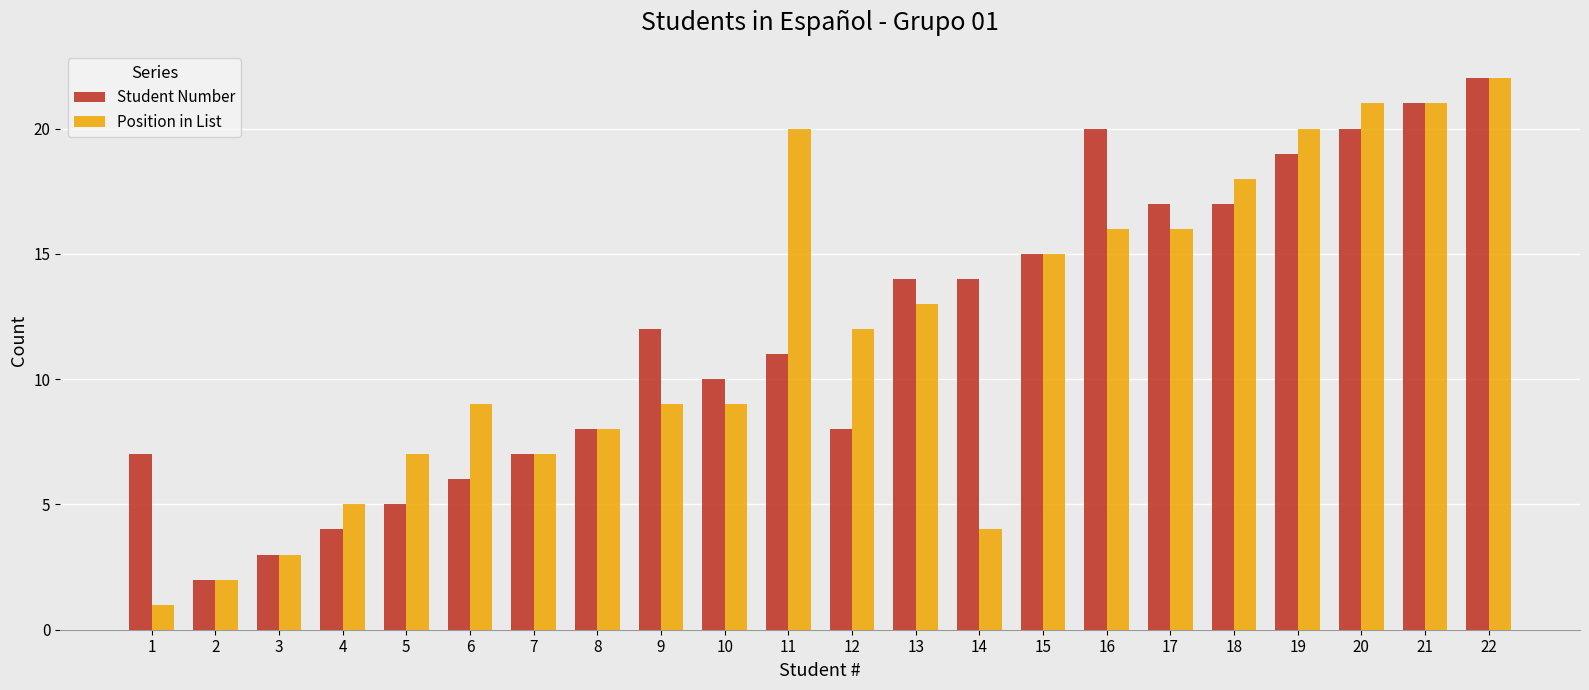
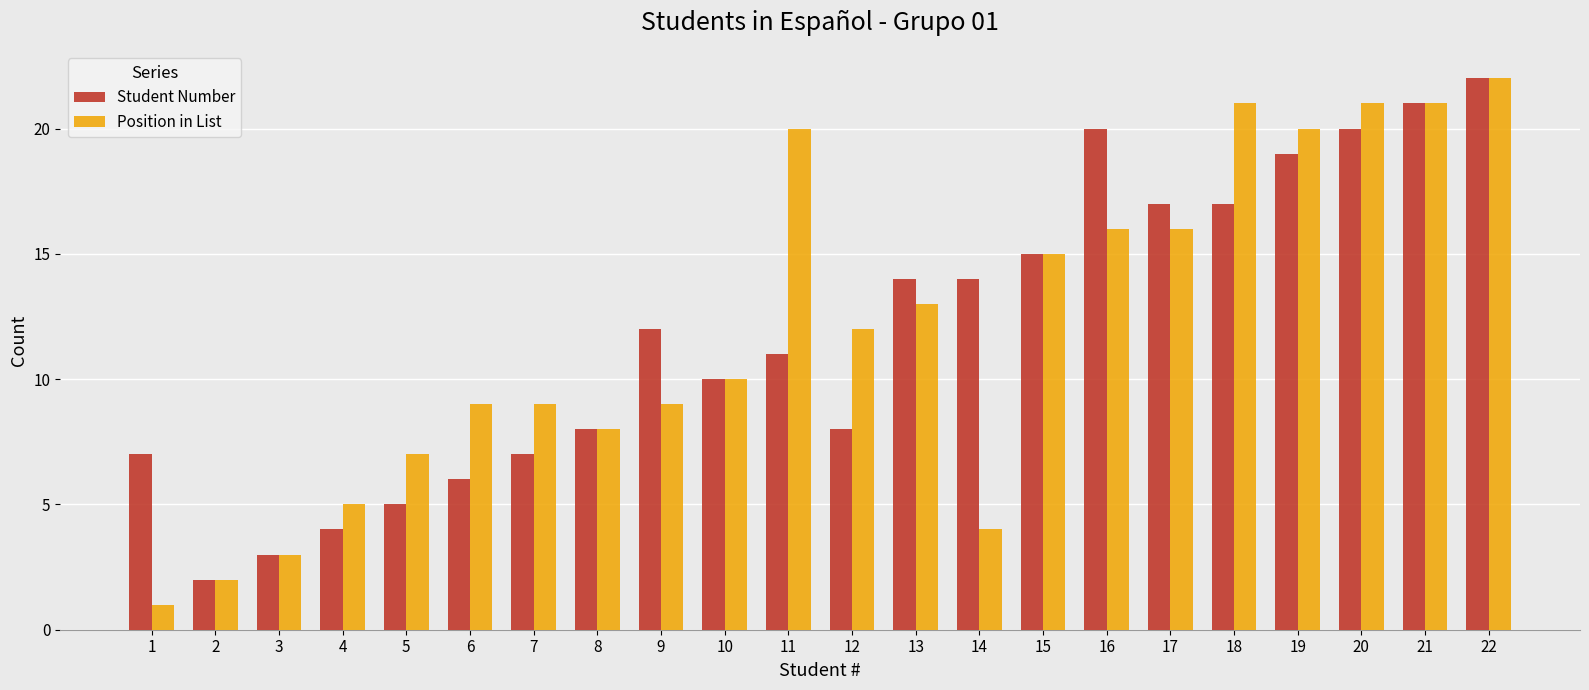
  {
    "Student Number": {
      "1": 7,
      "2": 2,
      "3": 3,
      "4": 4,
      "5": 5,
      "6": 6,
      "7": 7,
      "8": 8,
      "9": 12,
      "10": 10,
      "11": 11,
      "12": 8,
      "13": 14,
      "14": 14,
      "15": 15,
      "16": 20,
      "17": 17,
      "18": 17,
      "19": 19,
      "20": 20,
      "21": 21,
      "22": 22
    },
    "Position in List": {
      "1": 1,
      "2": 2,
      "3": 3,
      "4": 5,
      "5": 7,
      "6": 9,
-     "7": 7,
+     "7": 9,
      "8": 8,
      "9": 9,
-     "10": 9,
+     "10": 10,
      "11": 20,
      "12": 12,
      "13": 13,
      "14": 4,
      "15": 15,
      "16": 16,
      "17": 16,
-     "18": 18,
+     "18": 21,
      "19": 20,
      "20": 21,
      "21": 21,
      "22": 22
    }
  }
